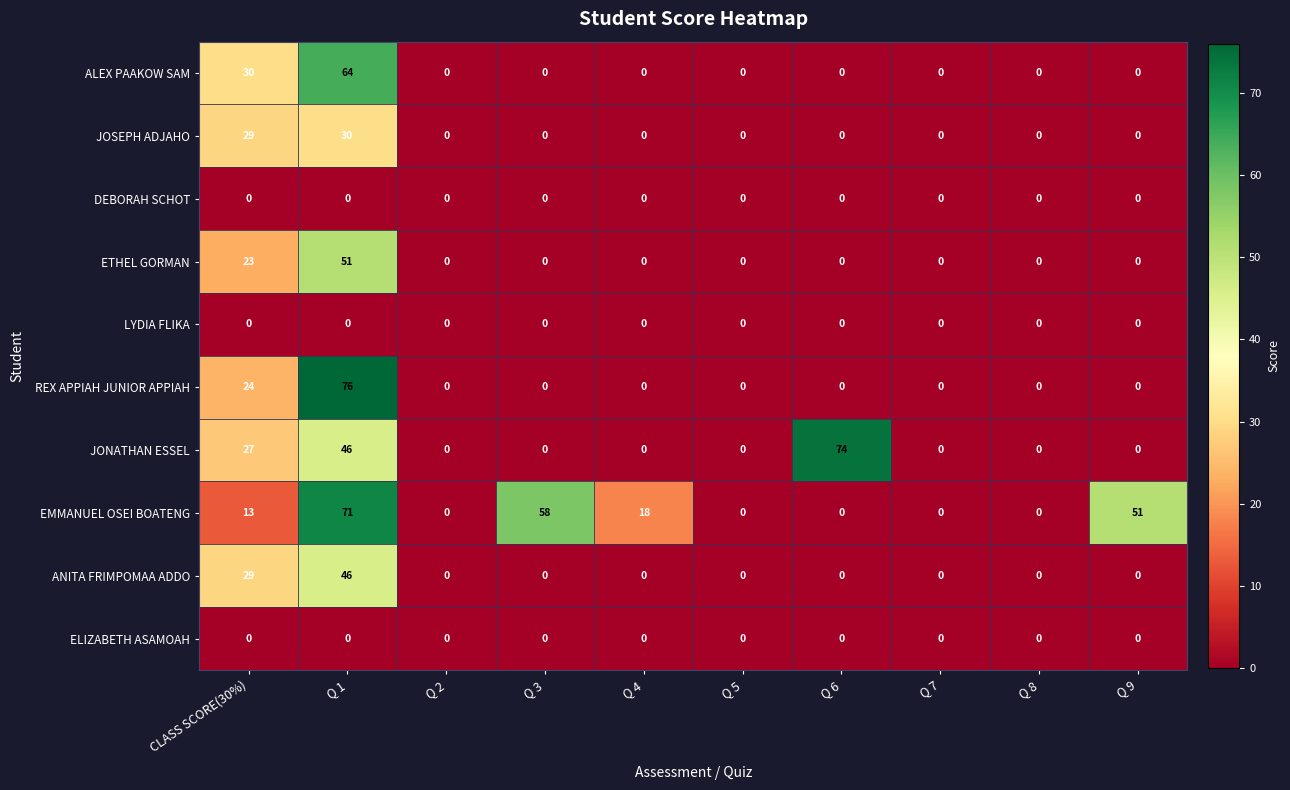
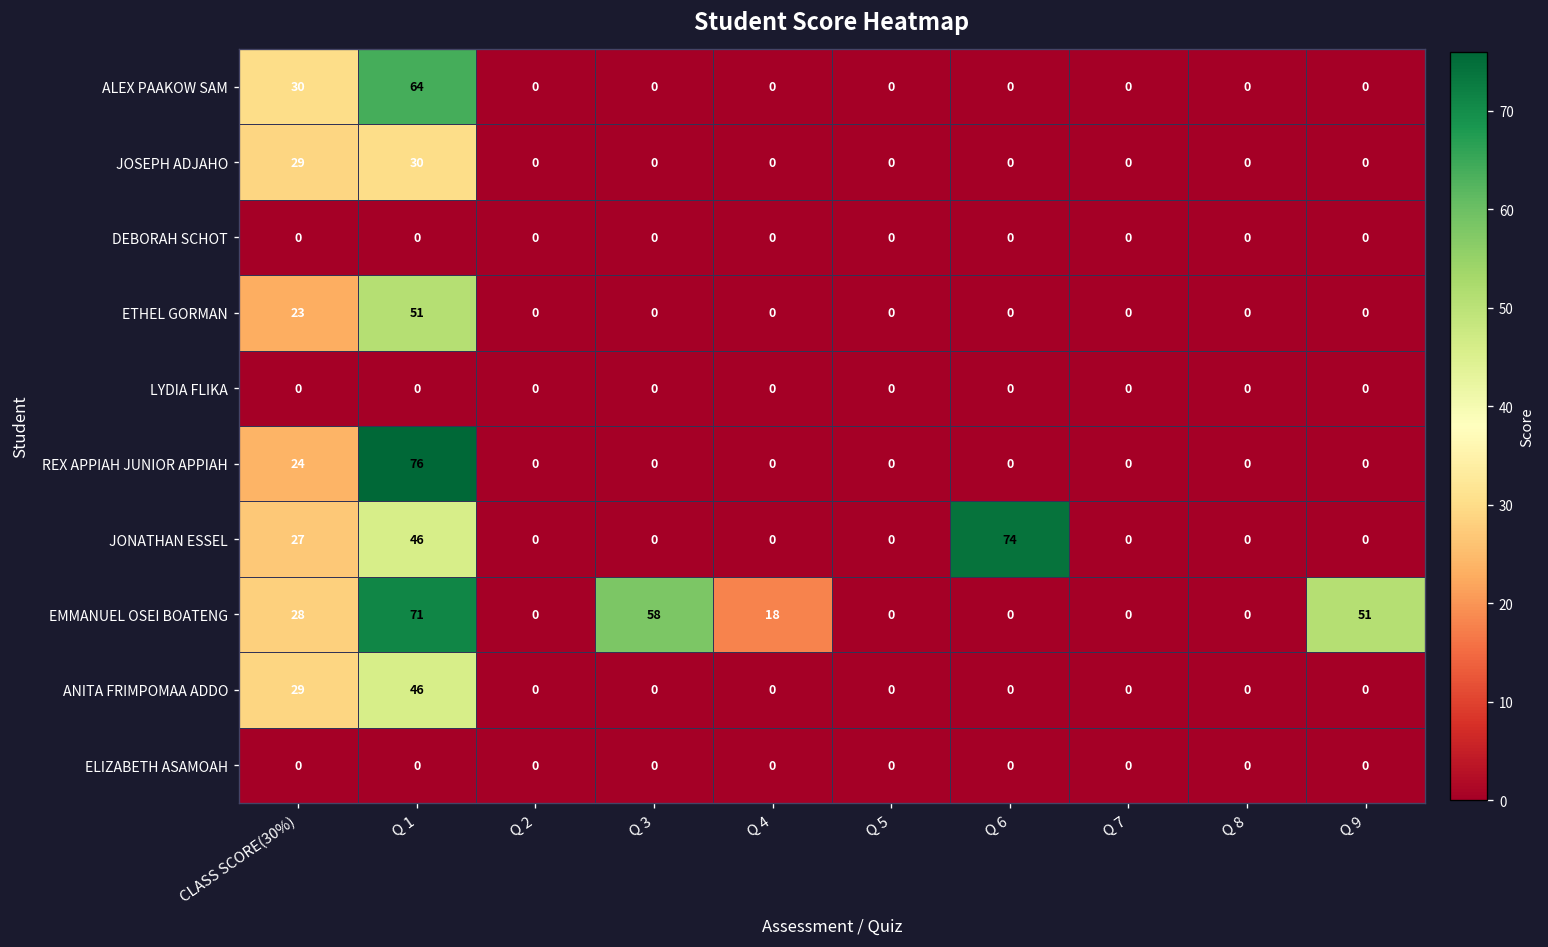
  {
    "ALEX PAAKOW SAM": {
      "CLASS SCORE(30%)": 30,
      "Q 1": 64,
      "Q 2": 0,
      "Q 3": 0,
      "Q 4": 0,
      "Q 5": 0,
      "Q 6": 0,
      "Q 7": 0,
      "Q 8": 0,
      "Q 9": 0
    },
    "JOSEPH ADJAHO": {
      "CLASS SCORE(30%)": 29,
      "Q 1": 30,
      "Q 2": 0,
      "Q 3": 0,
      "Q 4": 0,
      "Q 5": 0,
      "Q 6": 0,
      "Q 7": 0,
      "Q 8": 0,
      "Q 9": 0
    },
    "DEBORAH SCHOT": {
      "CLASS SCORE(30%)": 0,
      "Q 1": 0,
      "Q 2": 0,
      "Q 3": 0,
      "Q 4": 0,
      "Q 5": 0,
      "Q 6": 0,
      "Q 7": 0,
      "Q 8": 0,
      "Q 9": 0
    },
    "ETHEL GORMAN": {
      "CLASS SCORE(30%)": 23,
      "Q 1": 51,
      "Q 2": 0,
      "Q 3": 0,
      "Q 4": 0,
      "Q 5": 0,
      "Q 6": 0,
      "Q 7": 0,
      "Q 8": 0,
      "Q 9": 0
    },
    "LYDIA FLIKA": {
      "CLASS SCORE(30%)": 0,
      "Q 1": 0,
      "Q 2": 0,
      "Q 3": 0,
      "Q 4": 0,
      "Q 5": 0,
      "Q 6": 0,
      "Q 7": 0,
      "Q 8": 0,
      "Q 9": 0
    },
    "REX APPIAH JUNIOR APPIAH": {
      "CLASS SCORE(30%)": 24,
      "Q 1": 76,
      "Q 2": 0,
      "Q 3": 0,
      "Q 4": 0,
      "Q 5": 0,
      "Q 6": 0,
      "Q 7": 0,
      "Q 8": 0,
      "Q 9": 0
    },
    "JONATHAN ESSEL": {
      "CLASS SCORE(30%)": 27,
      "Q 1": 46,
      "Q 2": 0,
      "Q 3": 0,
      "Q 4": 0,
      "Q 5": 0,
      "Q 6": 74,
      "Q 7": 0,
      "Q 8": 0,
      "Q 9": 0
    },
    "EMMANUEL OSEI BOATENG": {
-     "CLASS SCORE(30%)": 13,
+     "CLASS SCORE(30%)": 28,
      "Q 1": 71,
      "Q 2": 0,
      "Q 3": 58,
      "Q 4": 18,
      "Q 5": 0,
      "Q 6": 0,
      "Q 7": 0,
      "Q 8": 0,
      "Q 9": 51
    },
    "ANITA FRIMPOMAA ADDO": {
      "CLASS SCORE(30%)": 29,
      "Q 1": 46,
      "Q 2": 0,
      "Q 3": 0,
      "Q 4": 0,
      "Q 5": 0,
      "Q 6": 0,
      "Q 7": 0,
      "Q 8": 0,
      "Q 9": 0
    },
    "ELIZABETH ASAMOAH": {
      "CLASS SCORE(30%)": 0,
      "Q 1": 0,
      "Q 2": 0,
      "Q 3": 0,
      "Q 4": 0,
      "Q 5": 0,
      "Q 6": 0,
      "Q 7": 0,
      "Q 8": 0,
      "Q 9": 0
    }
  }
